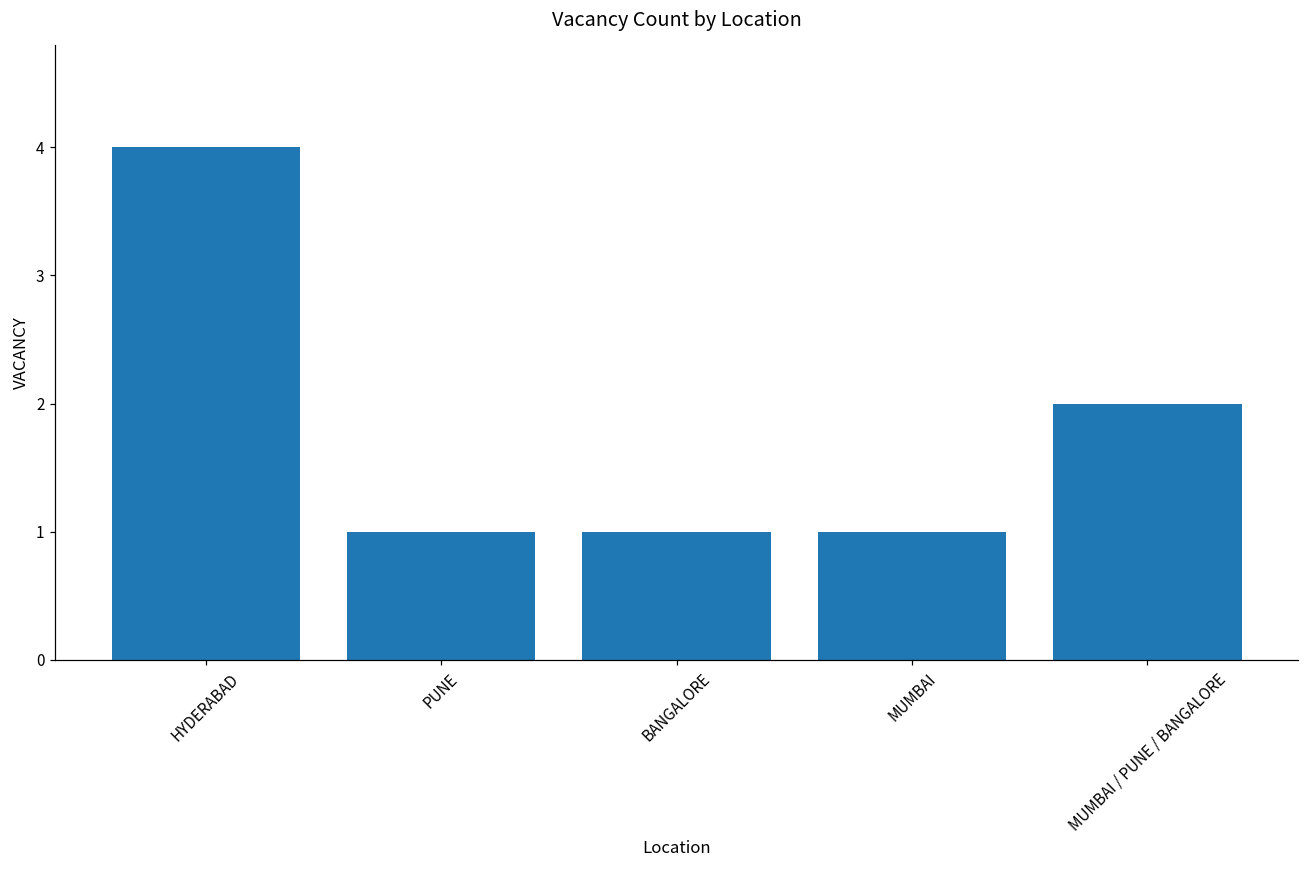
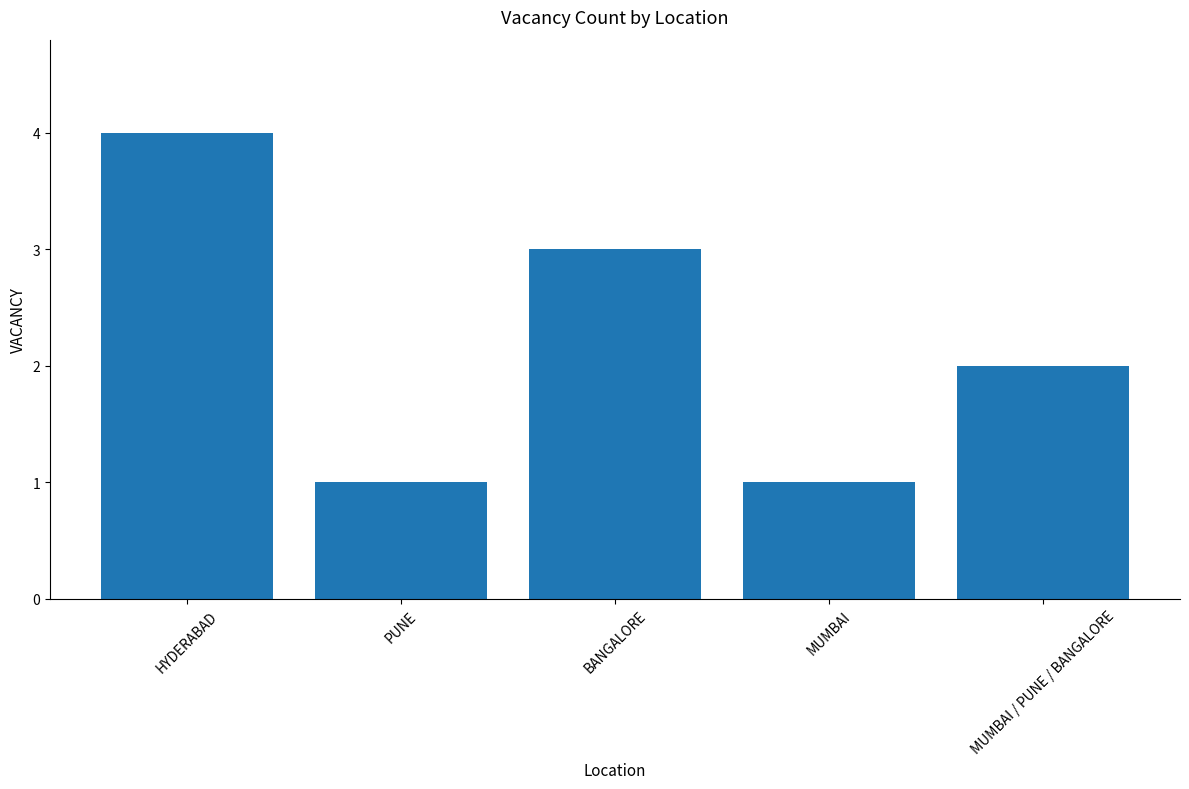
  {
    "HYDERABAD": 4,
    "PUNE": 1,
-   "BANGALORE": 1,
+   "BANGALORE": 3,
    "MUMBAI": 1,
    "MUMBAI / PUNE / BANGALORE": 2
  }
